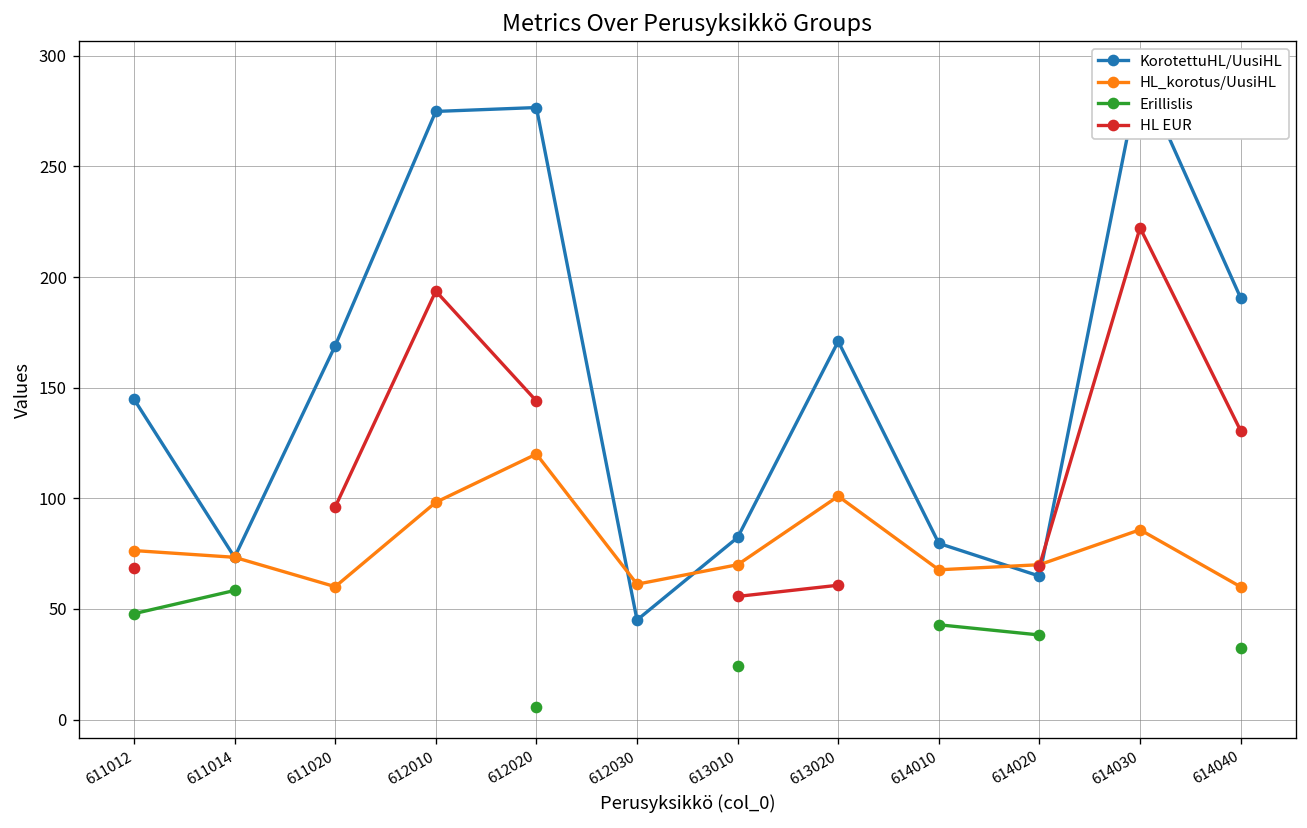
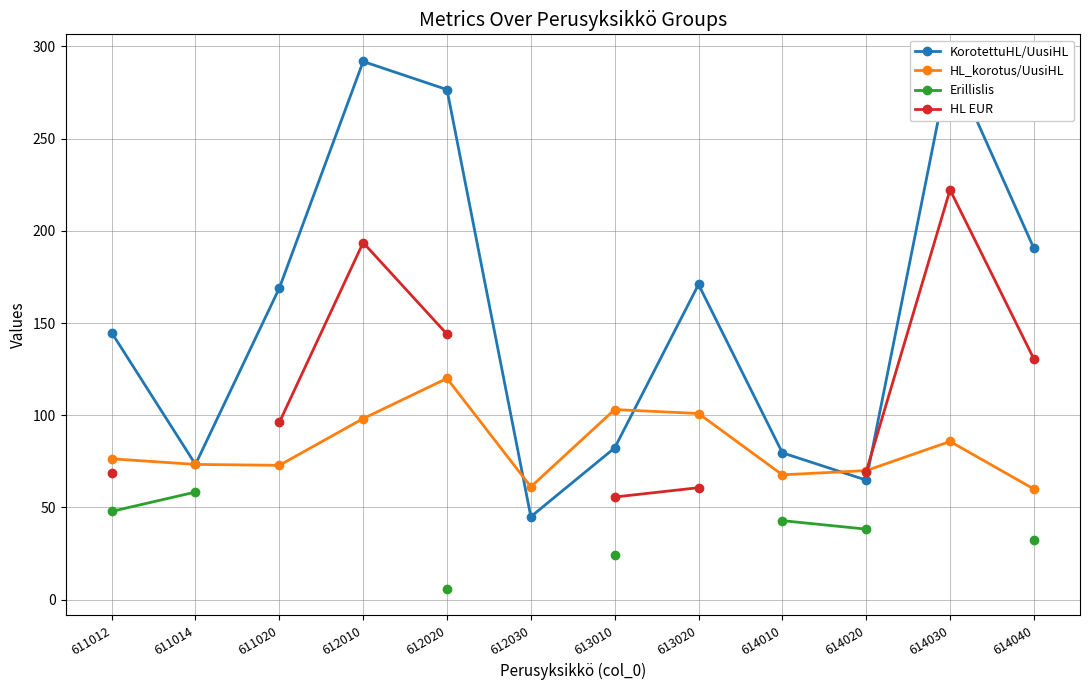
  {
    "KorotettuHL/UusiHL": {
      "611012": 145,
      "611020": 169,
-     "612010": 275,
+     "612010": 292,
      "612020": 277,
      "612030": 45,
      "613010": 82,
      "613020": 171,
      "614010": 80,
      "614020": 65,
      "614040": 191
    },
    "HL_korotus/UusiHL": {
      "611012": 76,
-     "611020": 60,
+     "611020": 73,
      "612010": 98,
      "612020": 120,
      "612030": 61,
-     "613010": 70,
+     "613010": 103,
      "613020": 101,
      "614010": 68,
      "614030": 86,
      "614040": 60
    },
    "Erillislis": {
      "611012": 48,
      "611014": 58,
      "612020": 6,
      "613010": 24,
      "614010": 43,
      "614020": 38,
      "614040": 32
    },
    "HL EUR": {
      "611012": 68,
      "611020": 96,
      "612010": 194,
      "612020": 144,
      "613010": 56,
      "613020": 61,
      "614030": 222,
      "614040": 131
    }
  }
